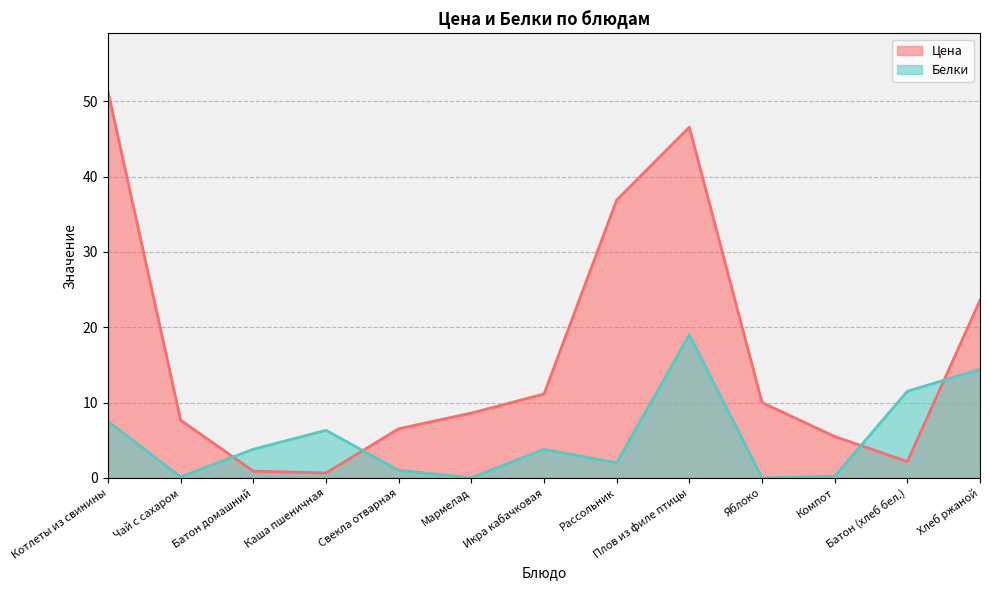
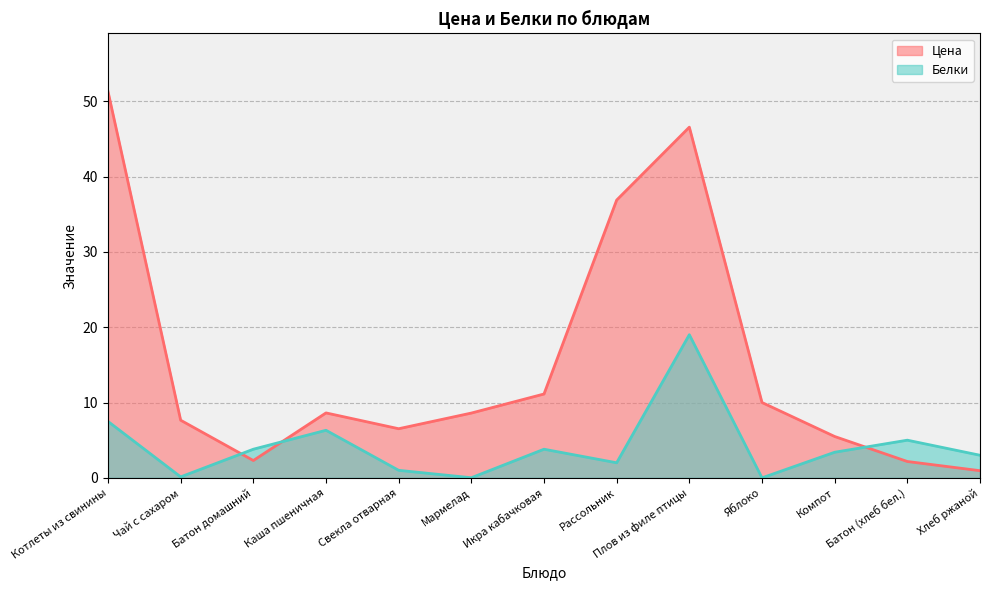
  {
    "Цена": {
      "Котлеты из свинины": 51,
      "Чай с сахаром": 8,
-     "Батон домашний": 1,
-     "Каша пшеничная": 1,
+     "Батон домашний": 2,
+     "Каша пшеничная": 9,
      "Свекла отварная": 7,
      "Мармелад": 9,
      "Икра кабачковая": 11,
      "Рассольник": 37,
      "Плов из филе птицы": 47,
      "Яблоко": 10,
      "Компот": 5,
      "Батон (хлеб бел.)": 2,
-     "Хлеб ржаной": 24
+     "Хлеб ржаной": 1
    },
    "Белки": {
      "Котлеты из свинины": 7,
      "Чай с сахаром": 0,
      "Батон домашний": 4,
      "Каша пшеничная": 6,
      "Свекла отварная": 1,
      "Мармелад": 0,
      "Икра кабачковая": 4,
      "Рассольник": 2,
      "Плов из филе птицы": 19,
      "Яблоко": 0,
-     "Компот": 0,
-     "Батон (хлеб бел.)": 12,
-     "Хлеб ржаной": 14
+     "Компот": 3,
+     "Батон (хлеб бел.)": 5,
+     "Хлеб ржаной": 3
    }
  }
